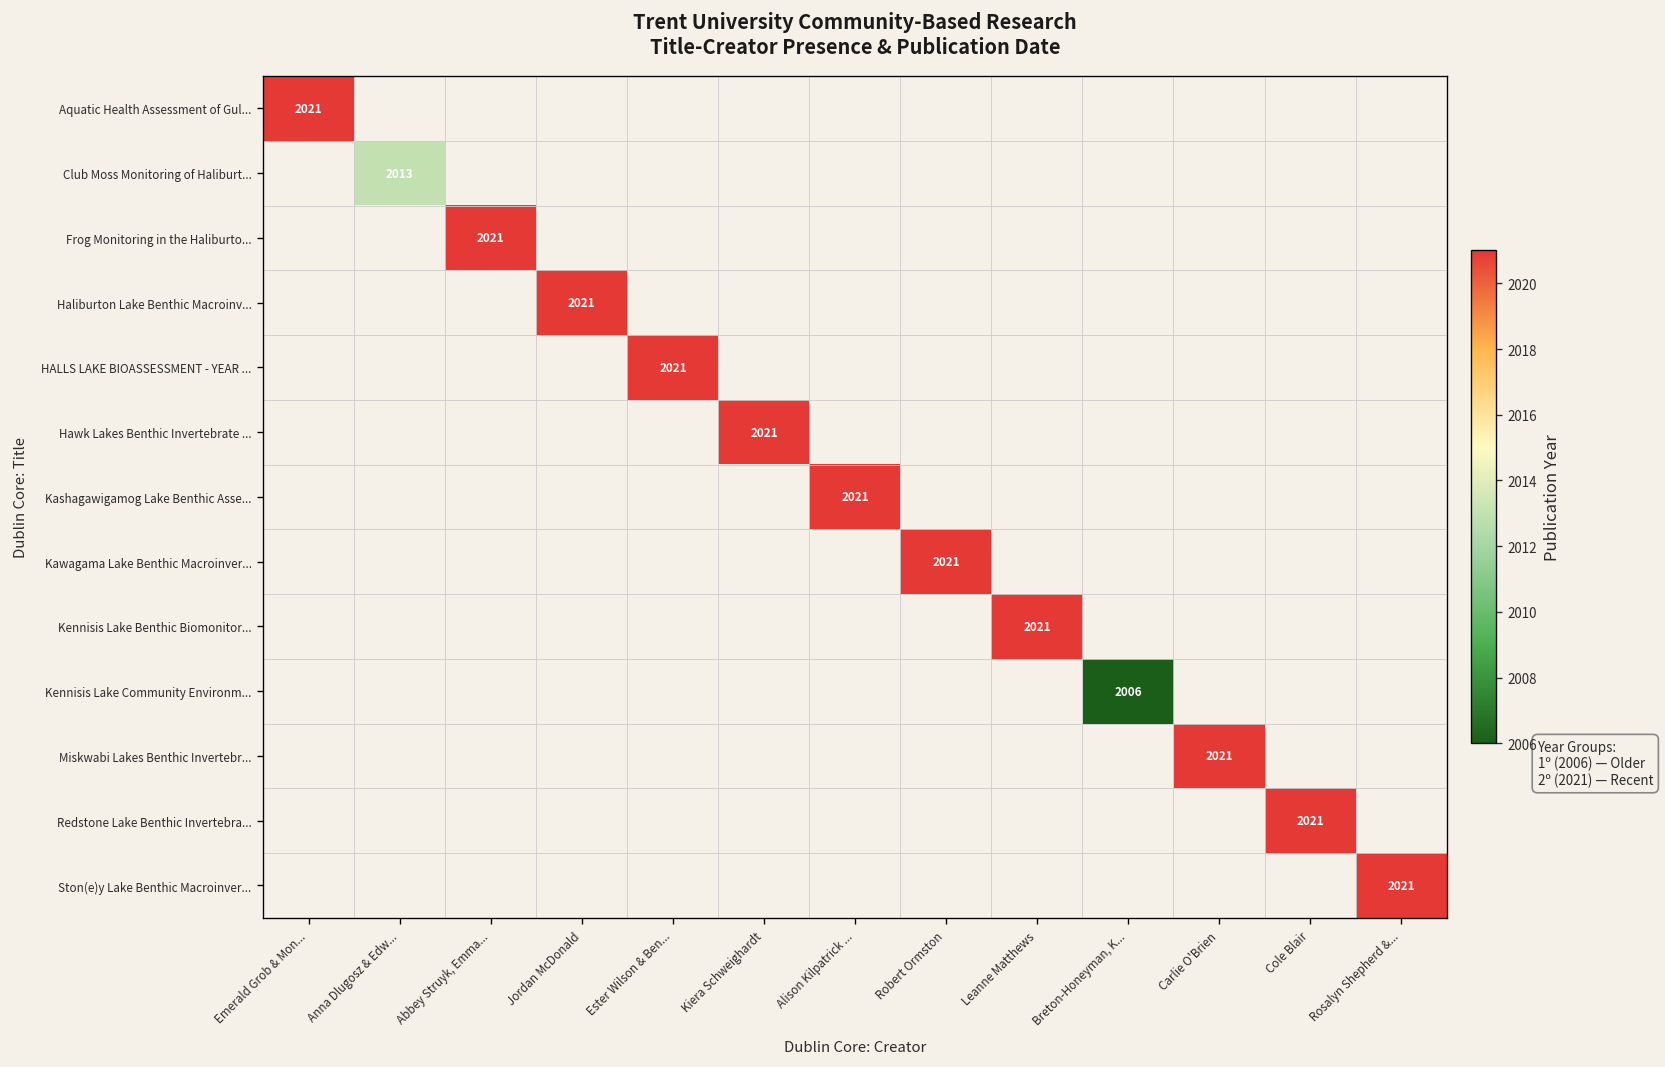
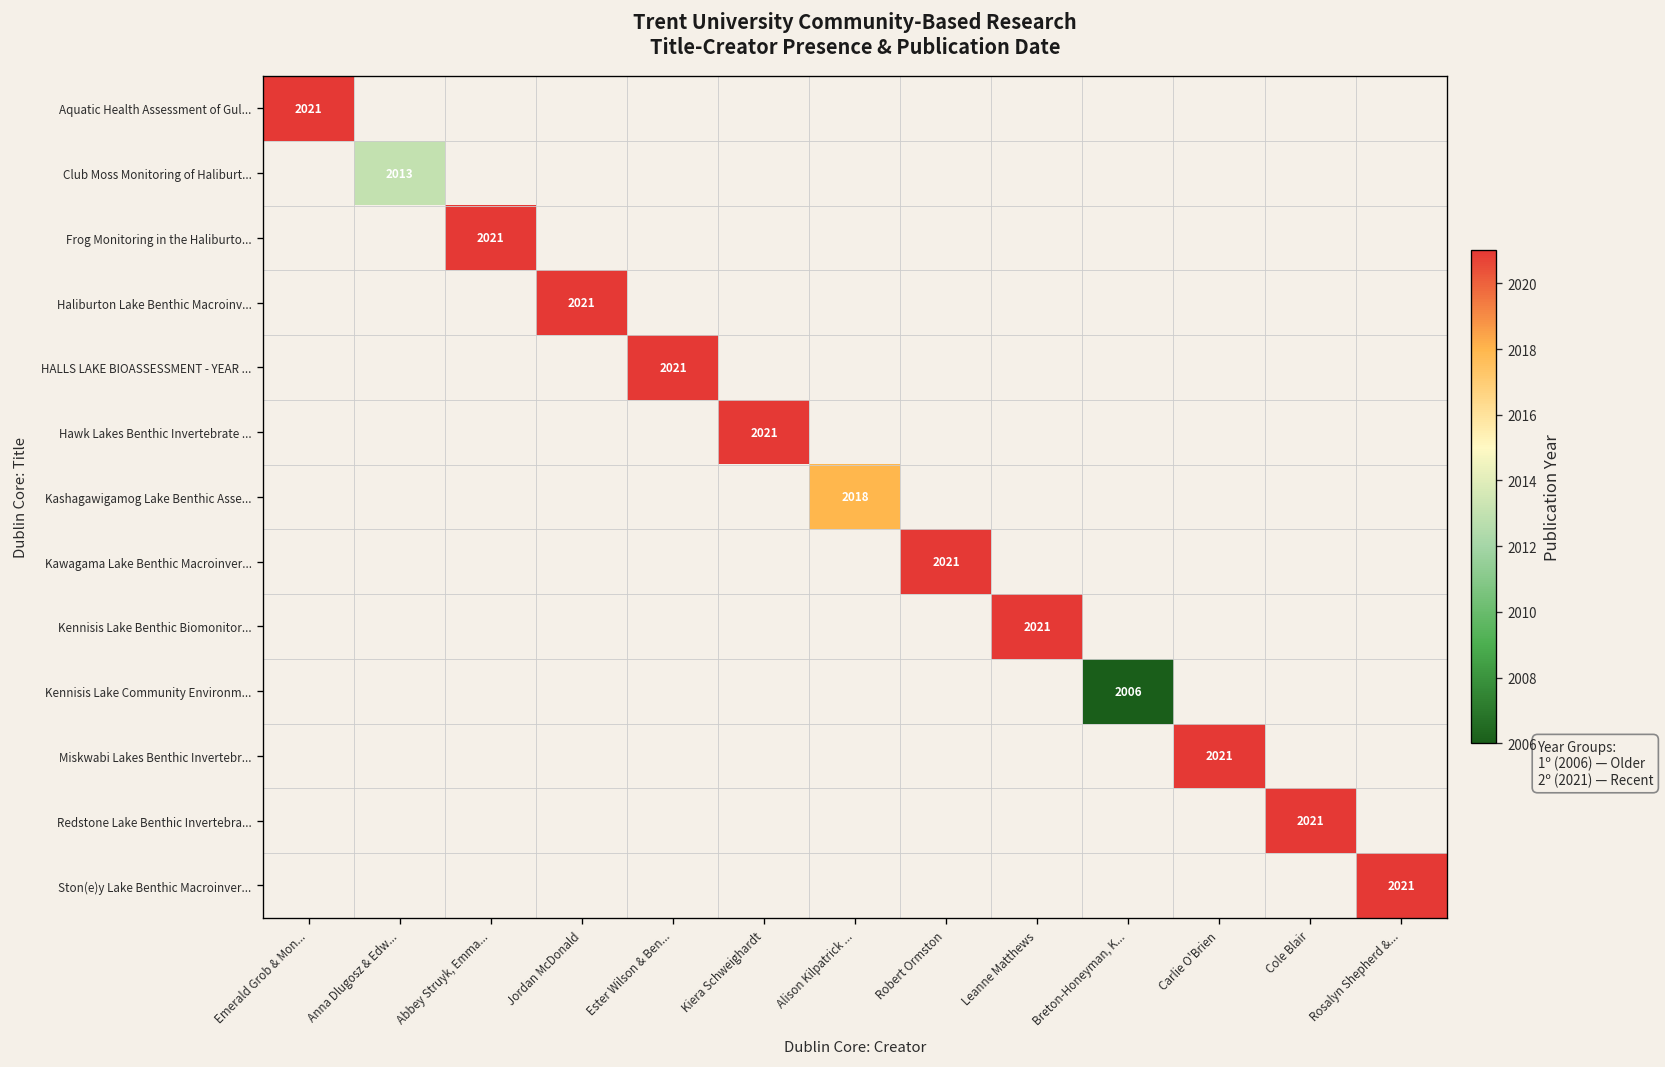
  {
    "Aquatic Health Assessment of Gul...": {
      "Emerald Grob & Mon...": 2021
    },
    "Club Moss Monitoring of Haliburt...": {
      "Anna Dlugosz & Edw...": 2013
    },
    "Frog Monitoring in the Haliburto...": {
      "Abbey Struyk, Emma...": 2021
    },
    "Haliburton Lake Benthic Macroinv...": {
      "Jordan McDonald": 2021
    },
    "HALLS LAKE BIOASSESSMENT - YEAR ...": {
      "Ester Wilson & Ben...": 2021
    },
    "Hawk Lakes Benthic Invertebrate ...": {
      "Kiera Schweighardt": 2021
    },
    "Kashagawigamog Lake Benthic Asse...": {
-     "Alison Kilpatrick ...": 2021
+     "Alison Kilpatrick ...": 2018
    },
    "Kawagama Lake Benthic Macroinver...": {
      "Robert Ormston": 2021
    },
    "Kennisis Lake Benthic Biomonitor...": {
      "Leanne Matthews": 2021
    },
    "Kennisis Lake Community Environm...": {
      "Breton-Honeyman, K...": 2006
    },
    "Miskwabi Lakes Benthic Invertebr...": {
      "Carlie O'Brien": 2021
    },
    "Redstone Lake Benthic Invertebra...": {
      "Cole Blair": 2021
    },
    "Ston(e)y Lake Benthic Macroinver...": {
      "Rosalyn Shepherd &...": 2021
    }
  }
